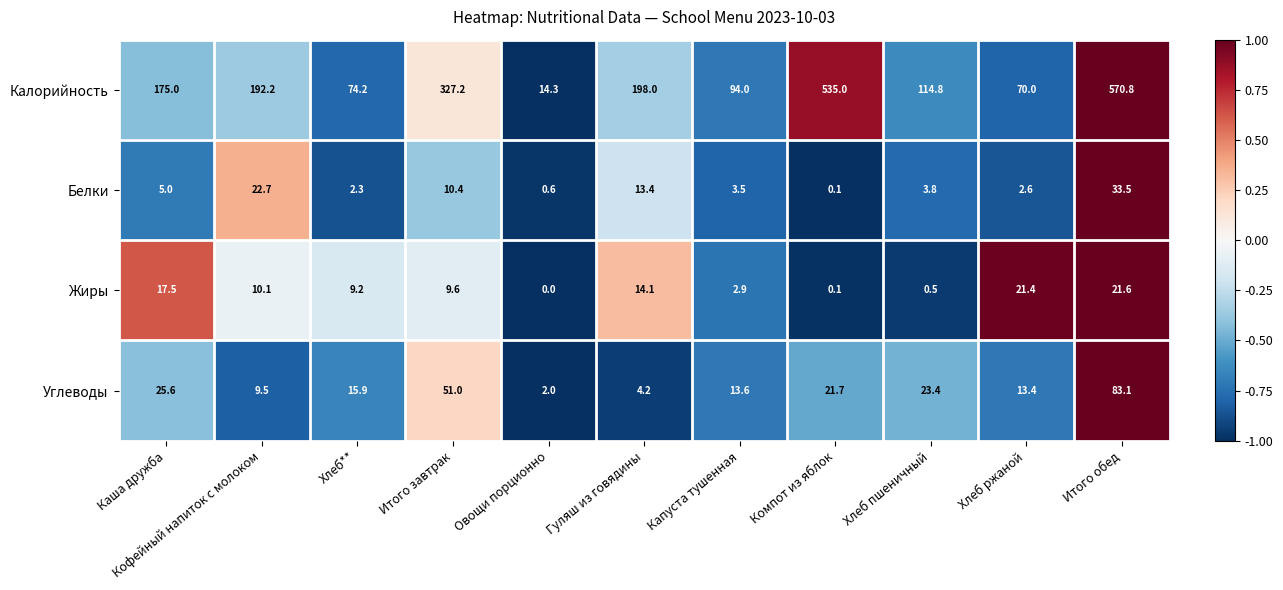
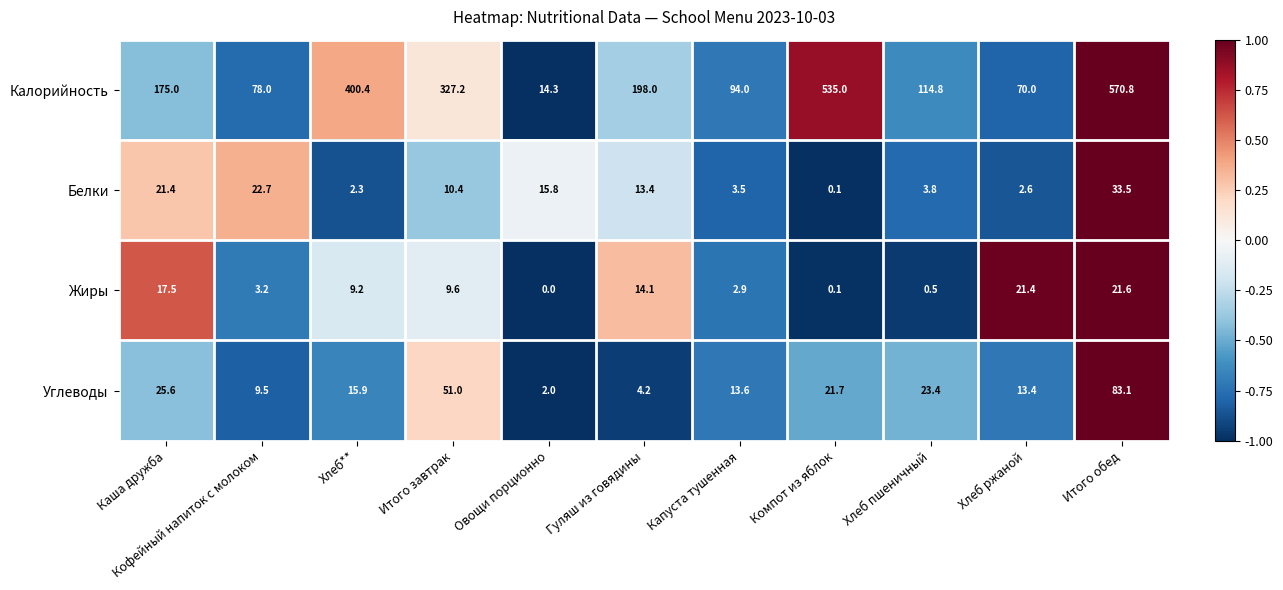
  {
    "Калорийность": {
      "Каша дружба": 175.0,
-     "Кофейный напиток с молоком": 192.2,
-     "Хлеб**": 74.2,
+     "Кофейный напиток с молоком": 78.0,
+     "Хлеб**": 400.4,
      "Итого завтрак": 327.2,
      "Овощи порционно": 14.3,
      "Гуляш из говядины": 198.0,
      "Капуста тушенная": 94.0,
      "Компот из яблок": 535.0,
      "Хлеб пшеничный": 114.8,
      "Хлеб ржаной": 70.0,
      "Итого обед": 570.8
    },
    "Белки": {
-     "Каша дружба": 5.0,
+     "Каша дружба": 21.4,
      "Кофейный напиток с молоком": 22.7,
      "Хлеб**": 2.3,
      "Итого завтрак": 10.4,
-     "Овощи порционно": 0.6,
+     "Овощи порционно": 15.8,
      "Гуляш из говядины": 13.4,
      "Капуста тушенная": 3.5,
      "Компот из яблок": 0.1,
      "Хлеб пшеничный": 3.8,
      "Хлеб ржаной": 2.6,
      "Итого обед": 33.5
    },
    "Жиры": {
      "Каша дружба": 17.5,
-     "Кофейный напиток с молоком": 10.1,
+     "Кофейный напиток с молоком": 3.2,
      "Хлеб**": 9.2,
      "Итого завтрак": 9.6,
      "Овощи порционно": 0.0,
      "Гуляш из говядины": 14.1,
      "Капуста тушенная": 2.9,
      "Компот из яблок": 0.1,
      "Хлеб пшеничный": 0.5,
      "Хлеб ржаной": 21.4,
      "Итого обед": 21.6
    },
    "Углеводы": {
      "Каша дружба": 25.6,
      "Кофейный напиток с молоком": 9.5,
      "Хлеб**": 15.9,
      "Итого завтрак": 51.0,
      "Овощи порционно": 2.0,
      "Гуляш из говядины": 4.2,
      "Капуста тушенная": 13.6,
      "Компот из яблок": 21.7,
      "Хлеб пшеничный": 23.4,
      "Хлеб ржаной": 13.4,
      "Итого обед": 83.1
    }
  }
